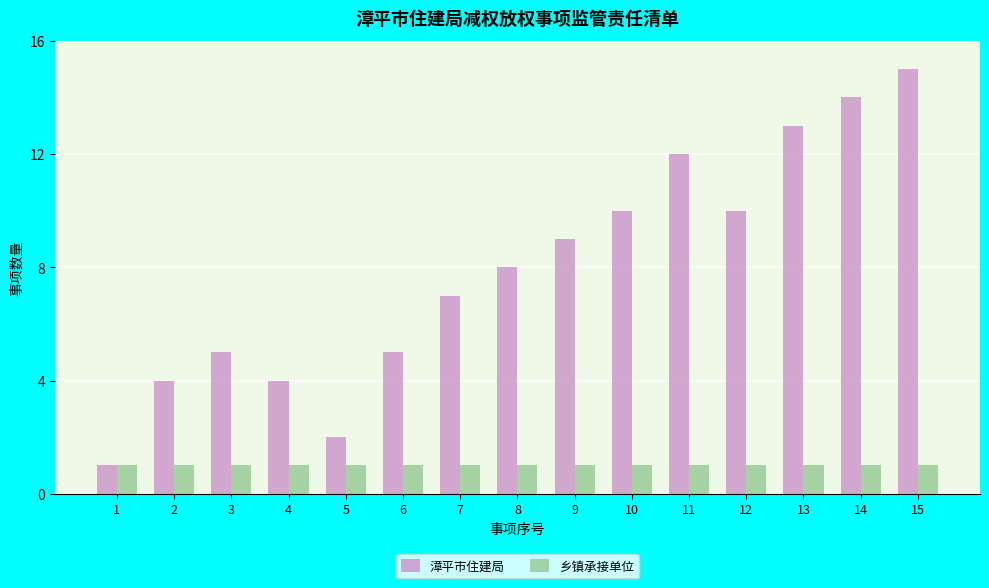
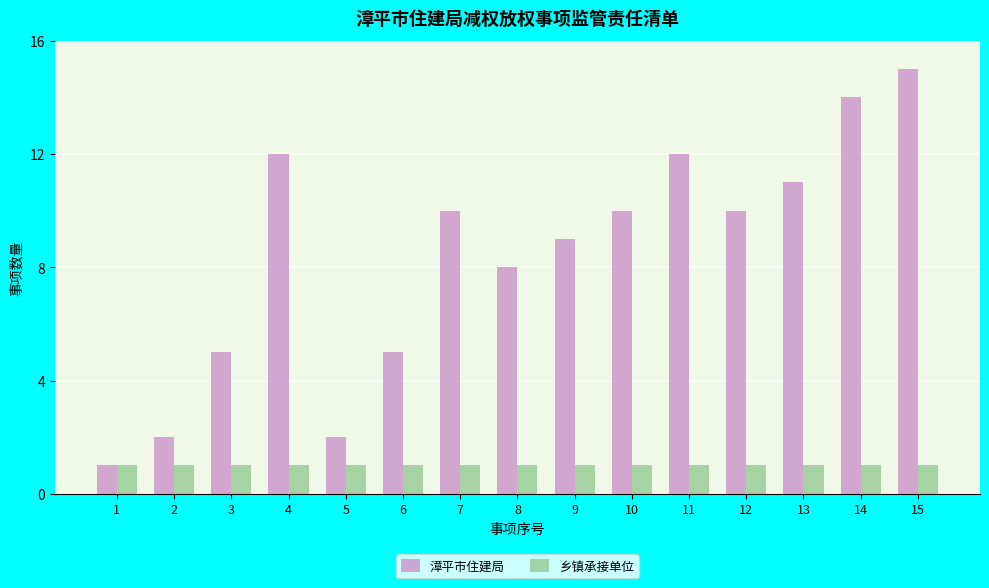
  {
    "漳平市住建局": {
      "1": 1,
-     "2": 4,
+     "2": 2,
      "3": 5,
-     "4": 4,
+     "4": 12,
      "5": 2,
      "6": 5,
-     "7": 7,
+     "7": 10,
      "8": 8,
      "9": 9,
      "10": 10,
      "11": 12,
      "12": 10,
-     "13": 13,
+     "13": 11,
      "14": 14,
      "15": 15
    },
    "乡镇承接单位": {
      "1": 1,
      "2": 1,
      "3": 1,
      "4": 1,
      "5": 1,
      "6": 1,
      "7": 1,
      "8": 1,
      "9": 1,
      "10": 1,
      "11": 1,
      "12": 1,
      "13": 1,
      "14": 1,
      "15": 1
    }
  }
